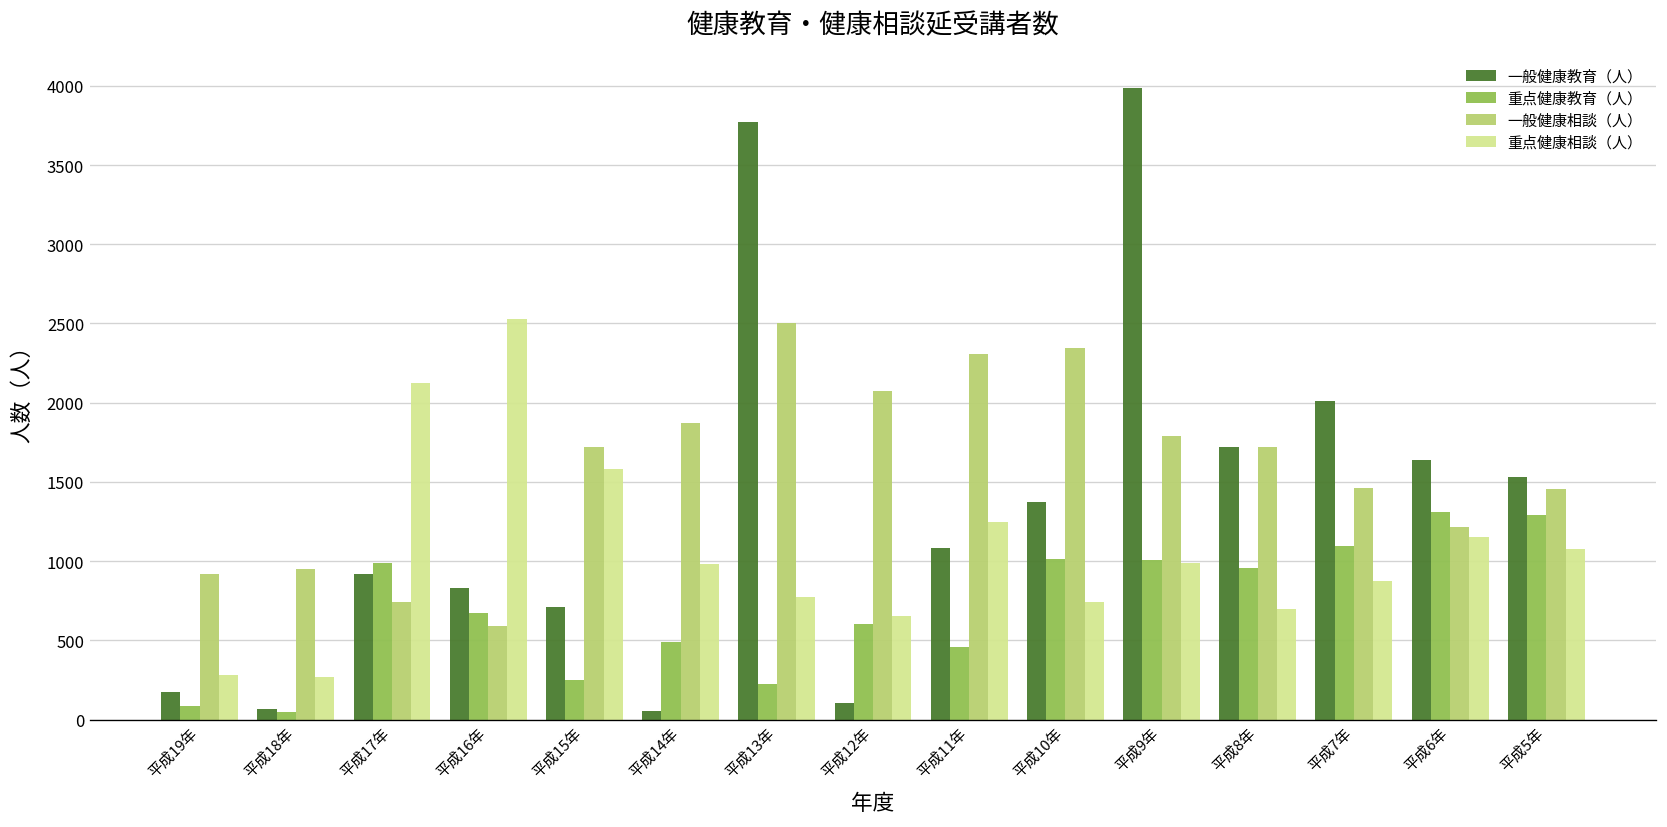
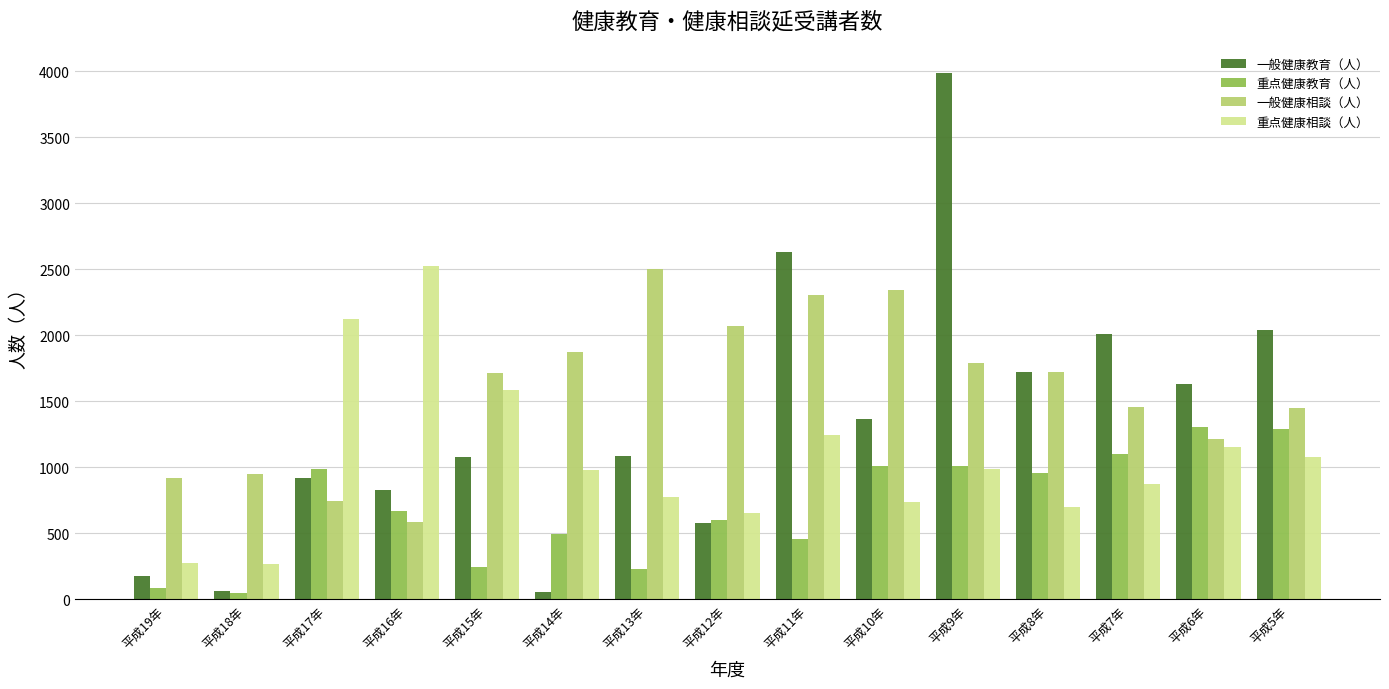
  {
    "一般健康教育（人）": {
      "平成19年": 180,
      "平成18年": 70,
      "平成17年": 920,
      "平成16年": 830,
-     "平成15年": 710,
+     "平成15年": 1080,
      "平成14年": 60,
-     "平成13年": 3770,
-     "平成12年": 110,
-     "平成11年": 1080,
+     "平成13年": 1090,
+     "平成12年": 580,
+     "平成11年": 2630,
      "平成10年": 1370,
      "平成9年": 3990,
      "平成8年": 1720,
      "平成7年": 2010,
      "平成6年": 1640,
-     "平成5年": 1530
+     "平成5年": 2040
    }
  }
